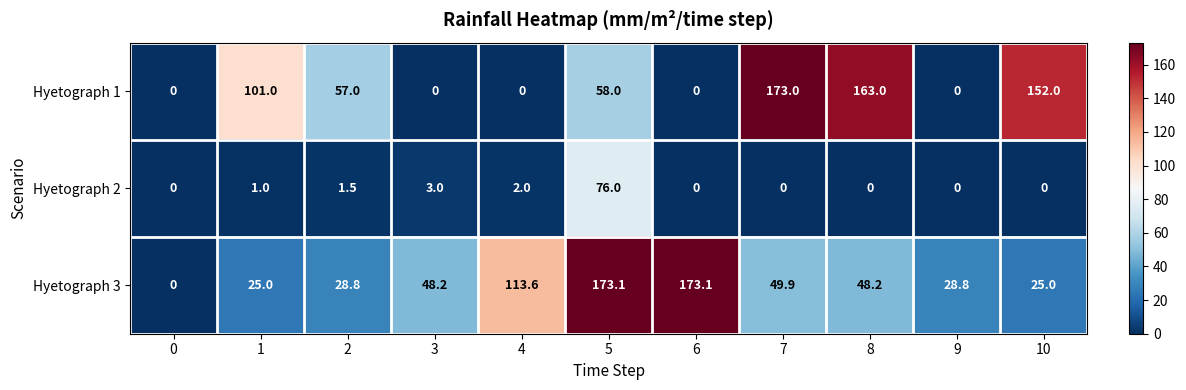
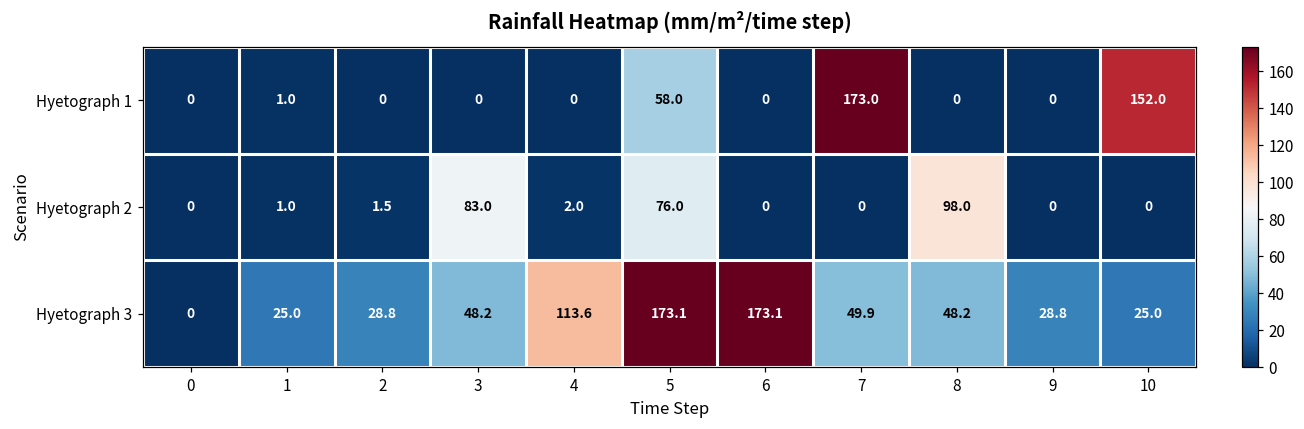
  {
    "Hyetograph 1": {
      "0": 0,
-     "1": 101.0,
-     "2": 57.0,
+     "1": 1.0,
+     "2": 0,
      "3": 0,
      "4": 0,
      "5": 58.0,
      "6": 0,
      "7": 173.0,
-     "8": 163.0,
+     "8": 0,
      "9": 0,
      "10": 152.0
    },
    "Hyetograph 2": {
      "0": 0,
      "1": 1.0,
      "2": 1.5,
-     "3": 3.0,
+     "3": 83.0,
      "4": 2.0,
      "5": 76.0,
      "6": 0,
      "7": 0,
-     "8": 0,
+     "8": 98.0,
      "9": 0,
      "10": 0
    },
    "Hyetograph 3": {
      "0": 0,
      "1": 25.0,
      "2": 28.8,
      "3": 48.2,
      "4": 113.6,
      "5": 173.1,
      "6": 173.1,
      "7": 49.9,
      "8": 48.2,
      "9": 28.8,
      "10": 25.0
    }
  }
